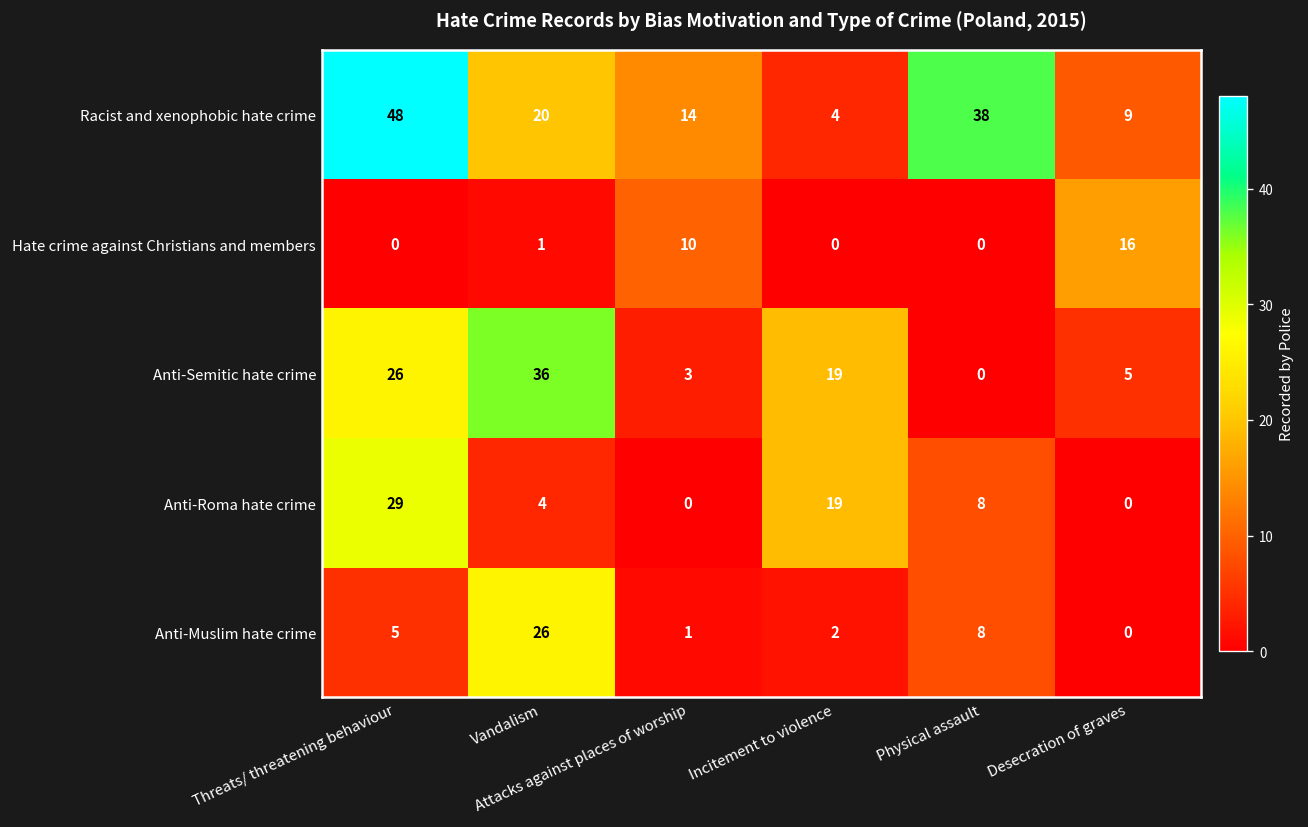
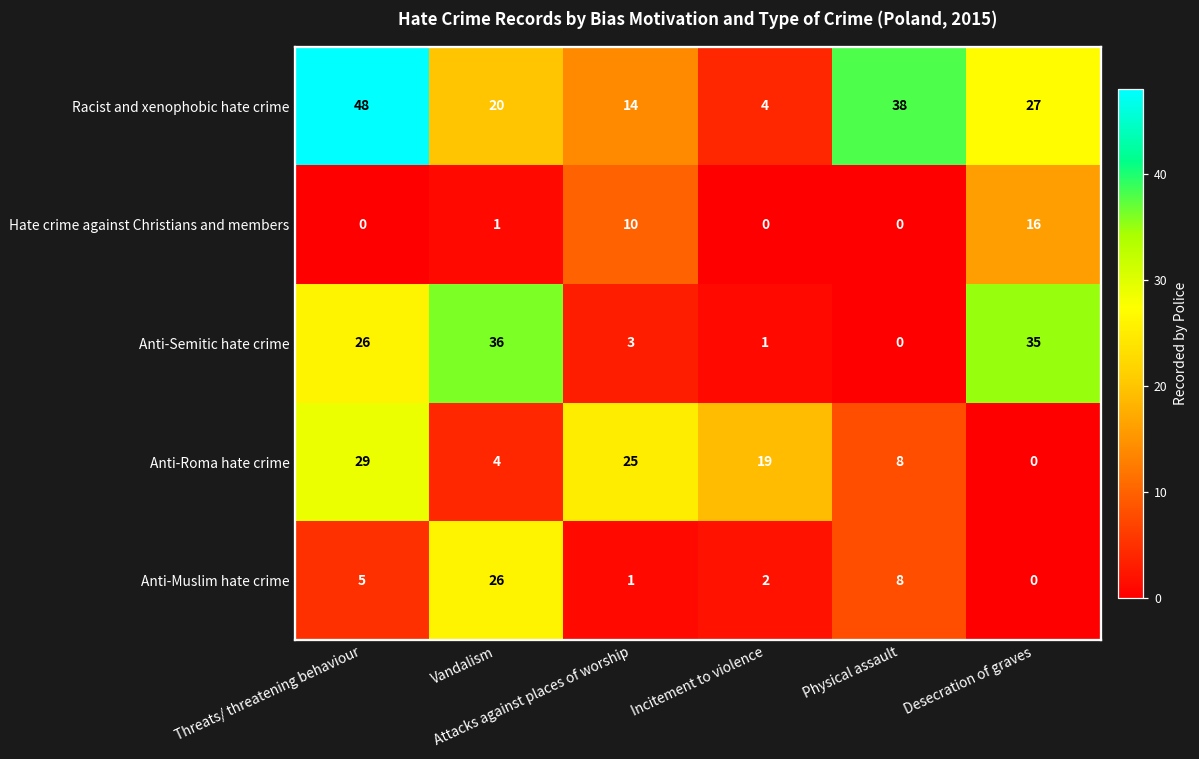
  {
    "Racist and xenophobic hate crime": {
      "Threats/ threatening behaviour": 48,
      "Vandalism": 20,
      "Attacks against places of worship": 14,
      "Incitement to violence": 4,
      "Physical assault": 38,
-     "Desecration of graves": 9
+     "Desecration of graves": 27
    },
    "Hate crime against Christians and members": {
      "Threats/ threatening behaviour": 0,
      "Vandalism": 1,
      "Attacks against places of worship": 10,
      "Incitement to violence": 0,
      "Physical assault": 0,
      "Desecration of graves": 16
    },
    "Anti-Semitic hate crime": {
      "Threats/ threatening behaviour": 26,
      "Vandalism": 36,
      "Attacks against places of worship": 3,
-     "Incitement to violence": 19,
+     "Incitement to violence": 1,
      "Physical assault": 0,
-     "Desecration of graves": 5
+     "Desecration of graves": 35
    },
    "Anti-Roma hate crime": {
      "Threats/ threatening behaviour": 29,
      "Vandalism": 4,
-     "Attacks against places of worship": 0,
+     "Attacks against places of worship": 25,
      "Incitement to violence": 19,
      "Physical assault": 8,
      "Desecration of graves": 0
    },
    "Anti-Muslim hate crime": {
      "Threats/ threatening behaviour": 5,
      "Vandalism": 26,
      "Attacks against places of worship": 1,
      "Incitement to violence": 2,
      "Physical assault": 8,
      "Desecration of graves": 0
    }
  }
